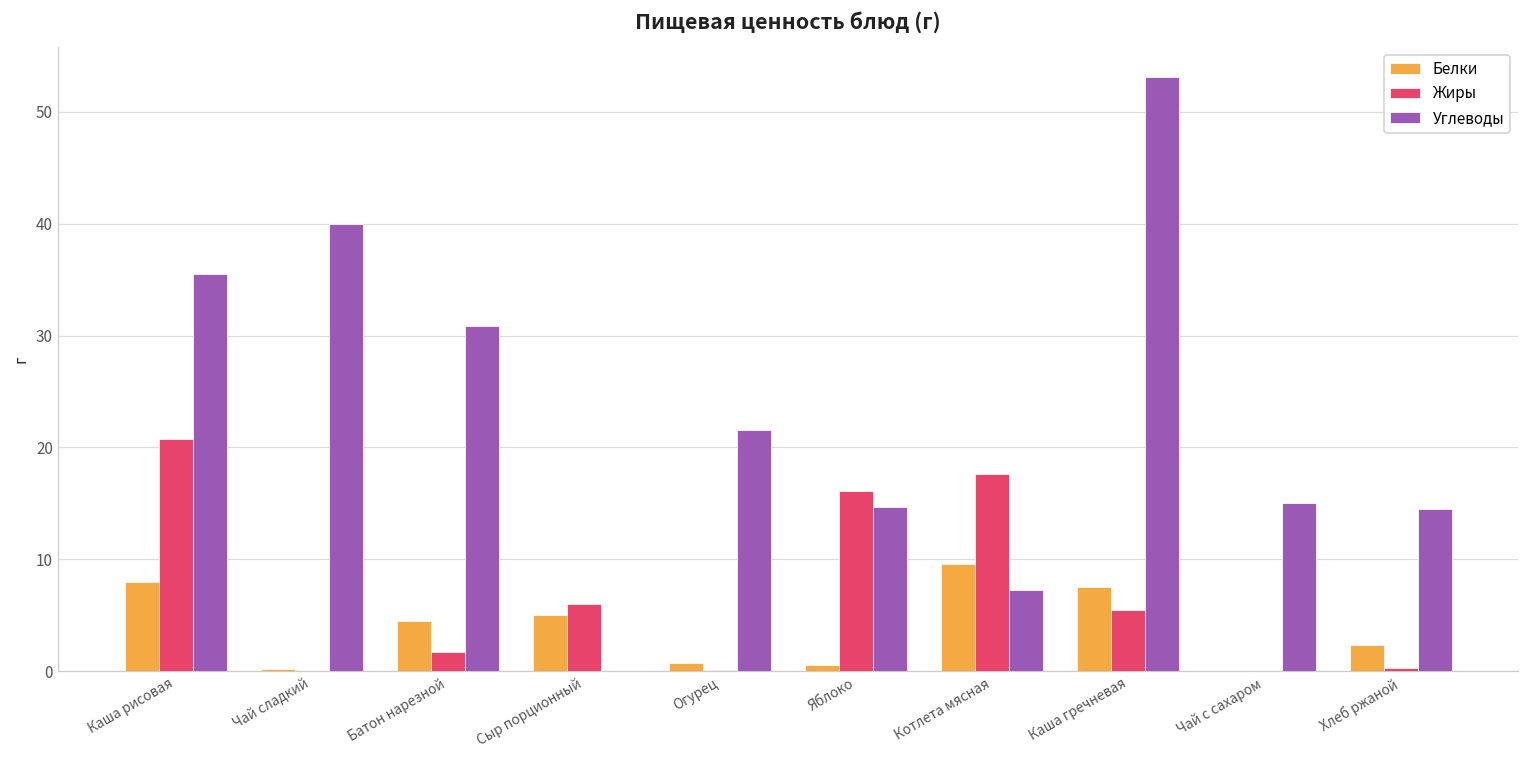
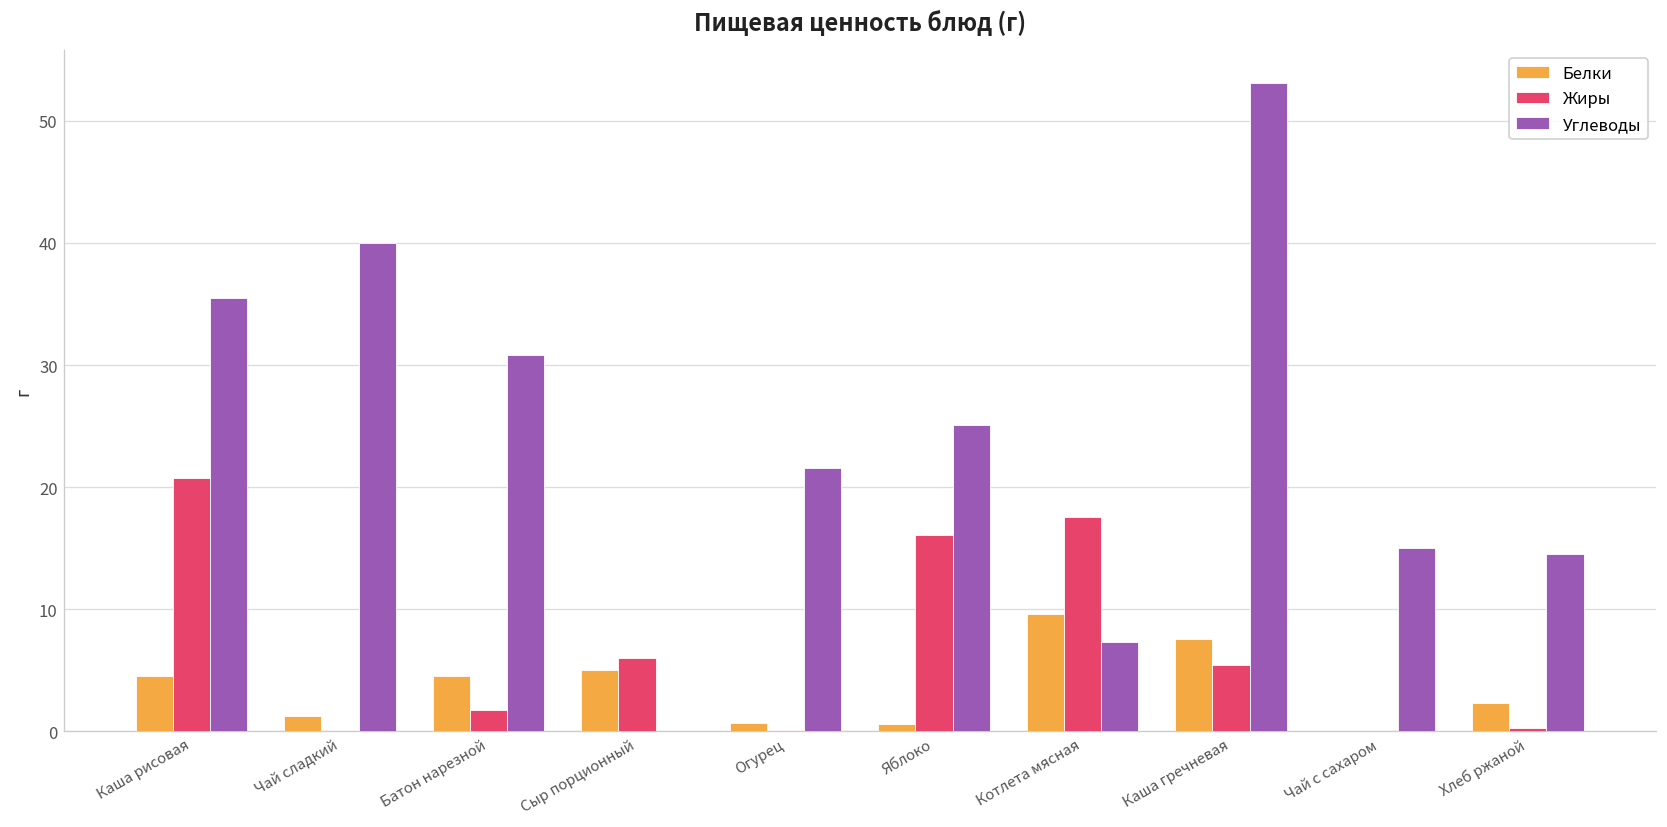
  {
    "Белки": {
-     "Каша рисовая": 8.0,
-     "Чай сладкий": 0.2,
+     "Каша рисовая": 4.5,
+     "Чай сладкий": 1.3,
      "Батон нарезной": 4.5,
      "Сыр порционный": 5.0,
      "Огурец": 0.7,
      "Яблоко": 0.6,
      "Котлета мясная": 9.6,
      "Каша гречневая": 7.6,
      "Хлеб ржаной": 2.4
    },
    "Жиры": {
      "Каша рисовая": 20.8,
      "Чай сладкий": 0.0,
      "Батон нарезной": 1.7,
      "Сыр порционный": 6.0,
      "Яблоко": 16.1,
      "Котлета мясная": 17.6,
      "Каша гречневая": 5.5,
      "Хлеб ржаной": 0.3
    },
    "Углеводы": {
      "Каша рисовая": 35.5,
      "Чай сладкий": 40.0,
      "Батон нарезной": 30.8,
      "Сыр порционный": 0.0,
      "Огурец": 21.6,
-     "Яблоко": 14.7,
+     "Яблоко": 25.1,
      "Котлета мясная": 7.3,
      "Каша гречневая": 53.1,
      "Чай с сахаром": 15.0,
      "Хлеб ржаной": 14.5
    }
  }
